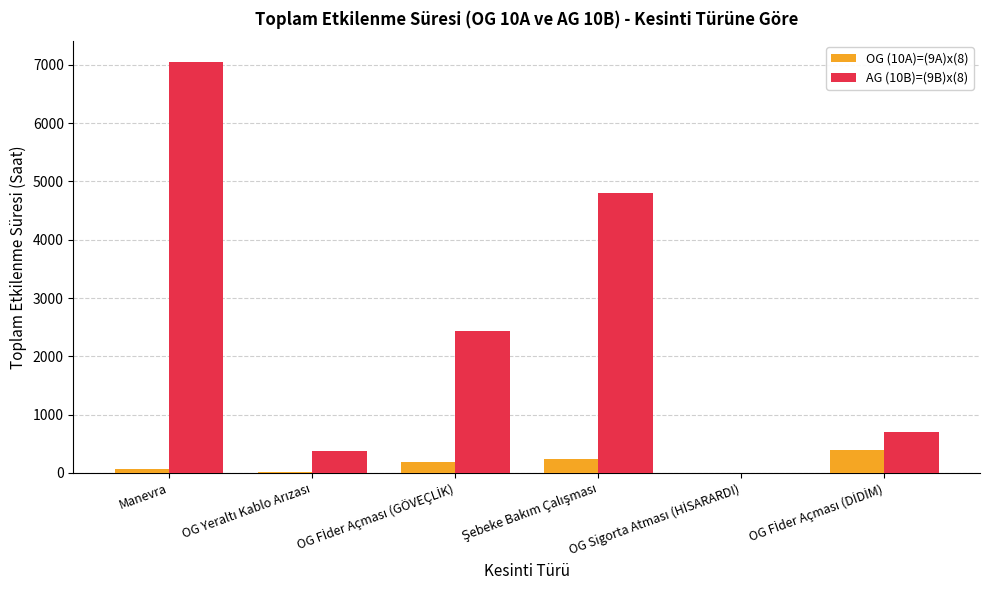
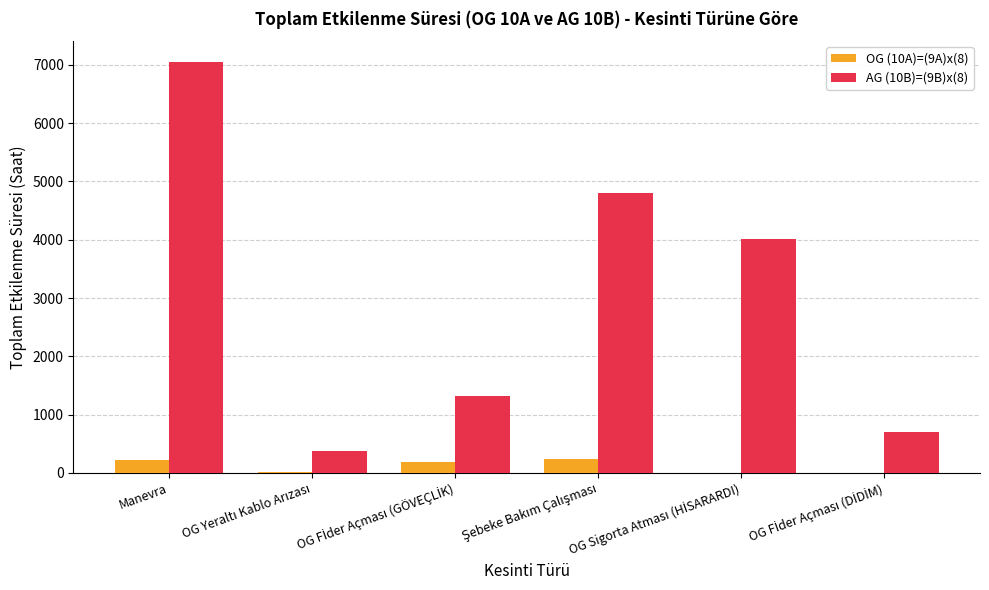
  {
    "OG (10A)=(9A)x(8)": {
-     "Manevra": 100,
+     "Manevra": 200,
      "OG Fİder Açması (GÖVEÇLİK)": 200,
      "Şebeke Bakım Çalışması": 200,
-     "OG Fİder Açması (DİDİM)": 400
+     "OG Fİder Açması (DİDİM)": 0
    },
    "AG (10B)=(9B)x(8)": {
      "Manevra": 7100,
      "OG Yeraltı Kablo Arızası": 400,
-     "OG Fİder Açması (GÖVEÇLİK)": 2400,
+     "OG Fİder Açması (GÖVEÇLİK)": 1300,
      "Şebeke Bakım Çalışması": 4800,
-     "OG Sigorta Atması (HİSARARDI)": 0,
+     "OG Sigorta Atması (HİSARARDI)": 4000,
      "OG Fİder Açması (DİDİM)": 700
    }
  }
